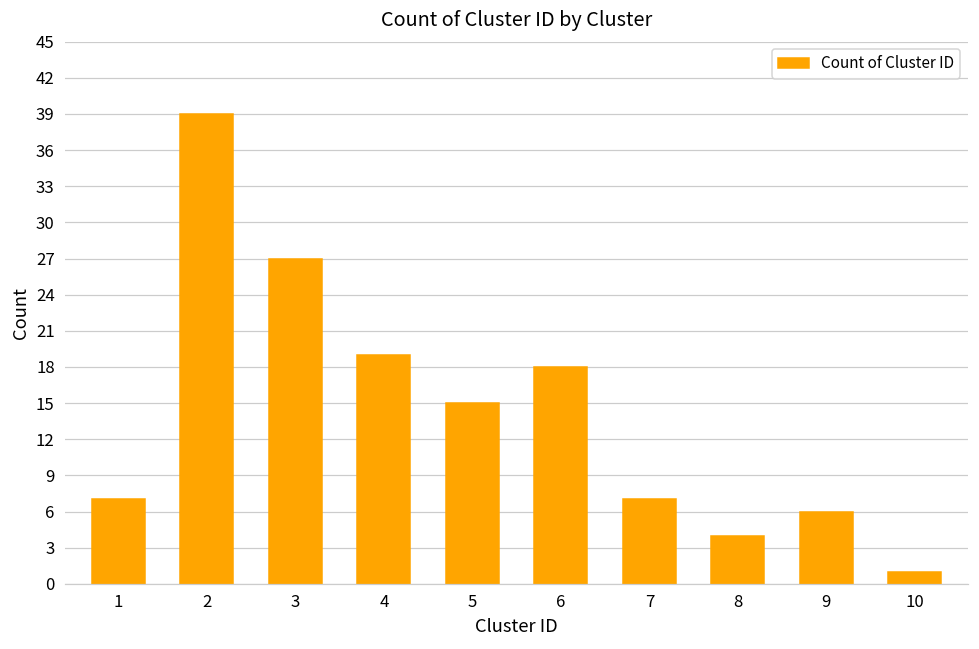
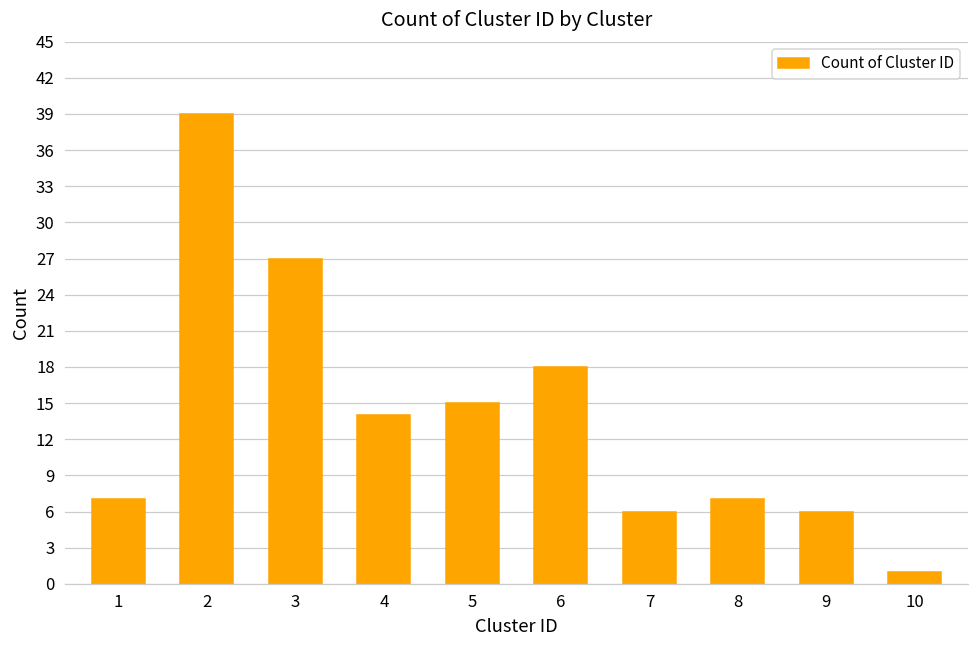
  {
    "1": 7,
    "2": 39,
    "3": 27,
-   "4": 19,
+   "4": 14,
    "5": 15,
    "6": 18,
-   "7": 7,
-   "8": 4,
+   "7": 6,
+   "8": 7,
    "9": 6,
    "10": 1
  }
